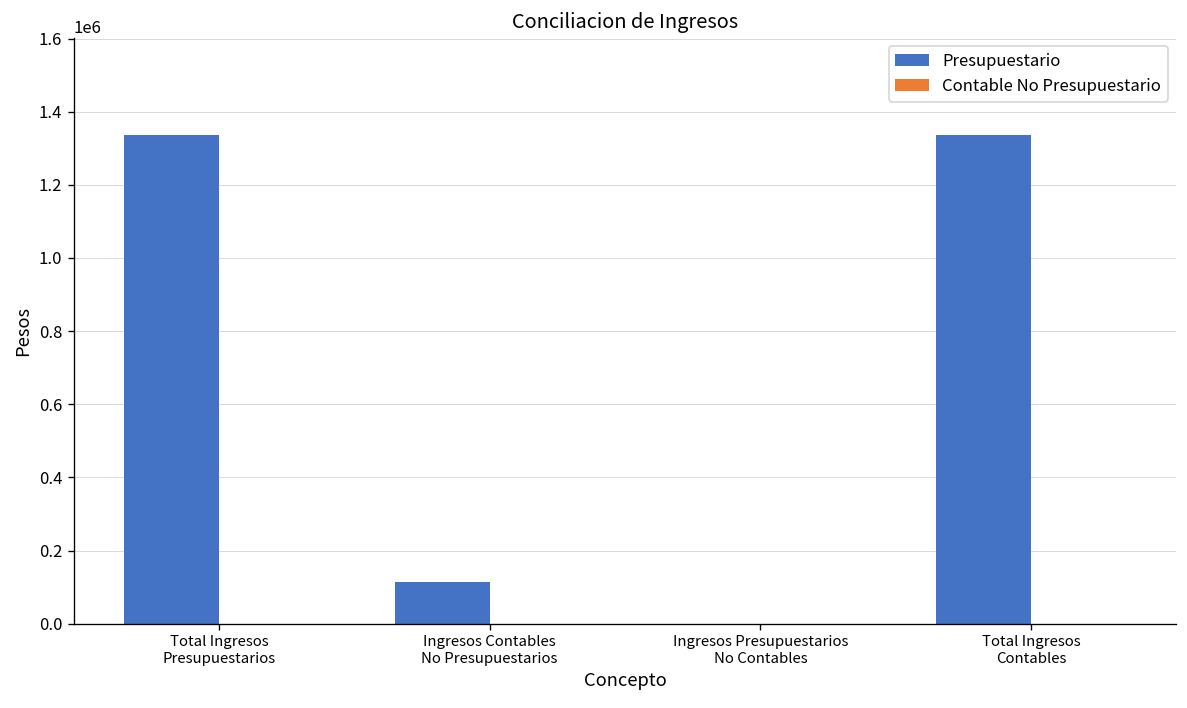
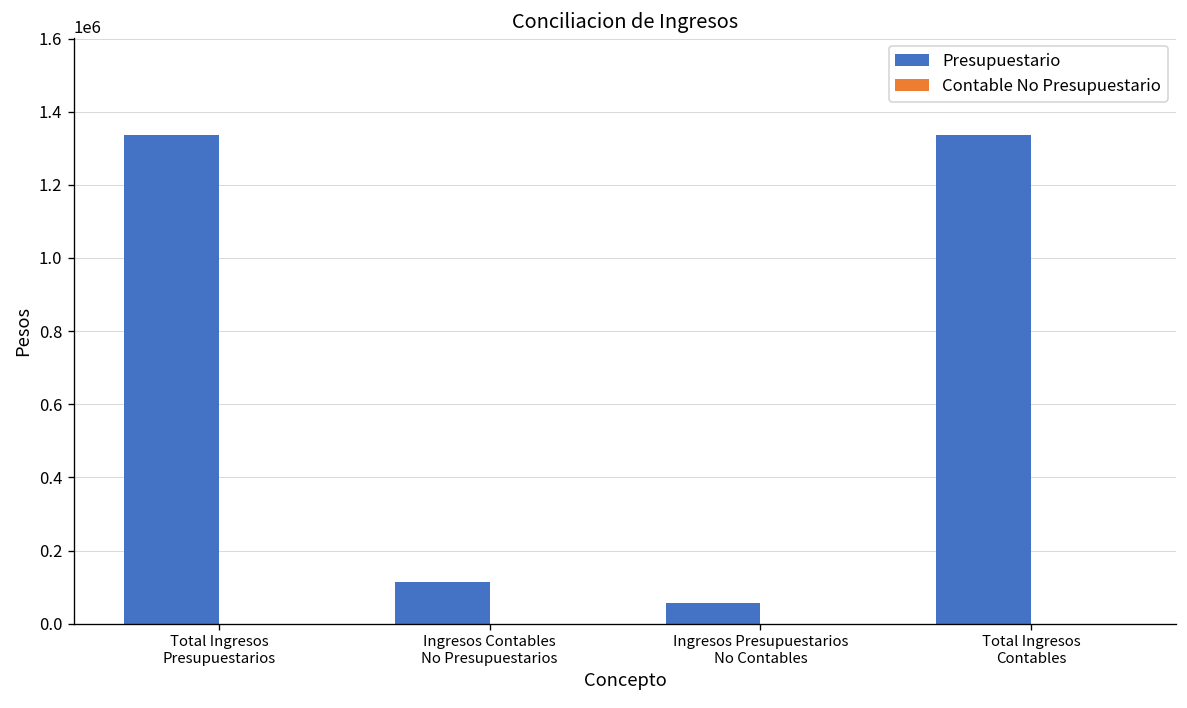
  {
    "Presupuestario": {
      "Total Ingresos Presupuestarios": 1340000,
      "Ingresos Contables No Presupuestarios": 110000,
-     "Ingresos Presupuestarios No Contables": 0,
+     "Ingresos Presupuestarios No Contables": 60000,
      "Total Ingresos Contables": 1340000
    },
    "Contable No Presupuestario": {
      "Total Ingresos Presupuestarios": 0,
      "Ingresos Contables No Presupuestarios": 0,
      "Ingresos Presupuestarios No Contables": 0,
      "Total Ingresos Contables": 0
    }
  }
